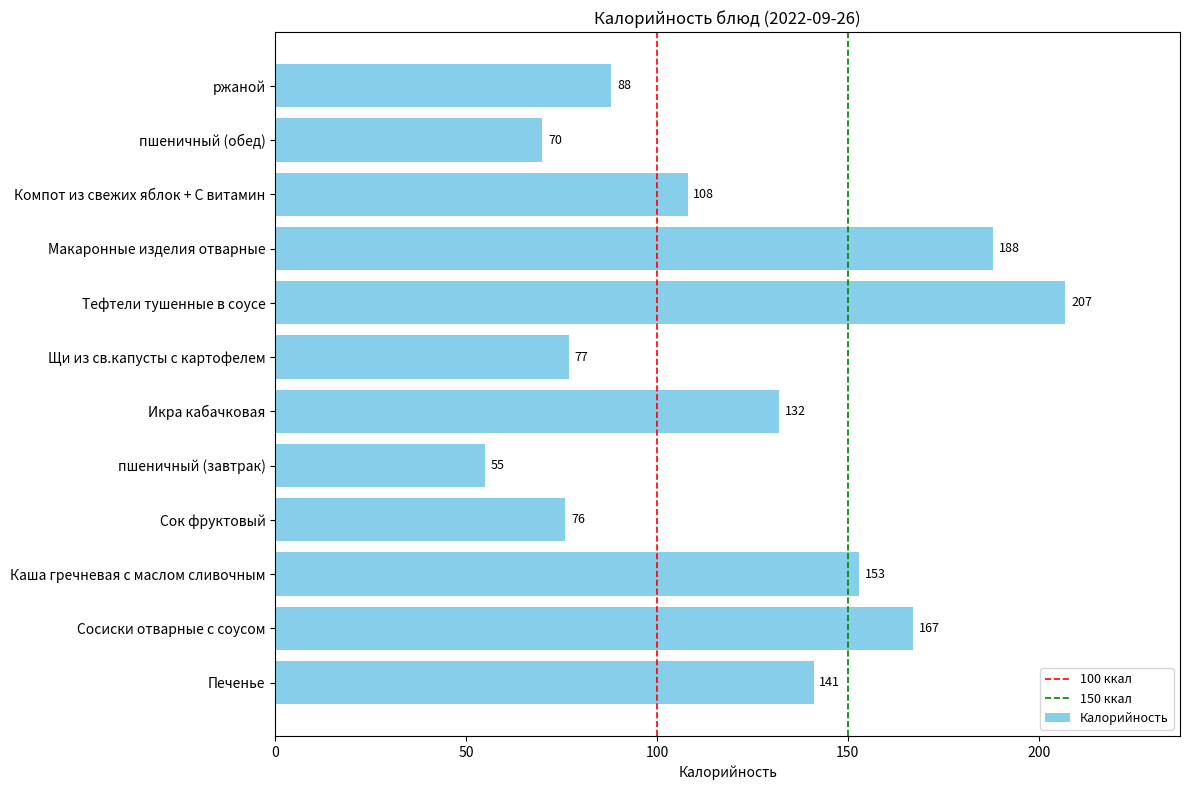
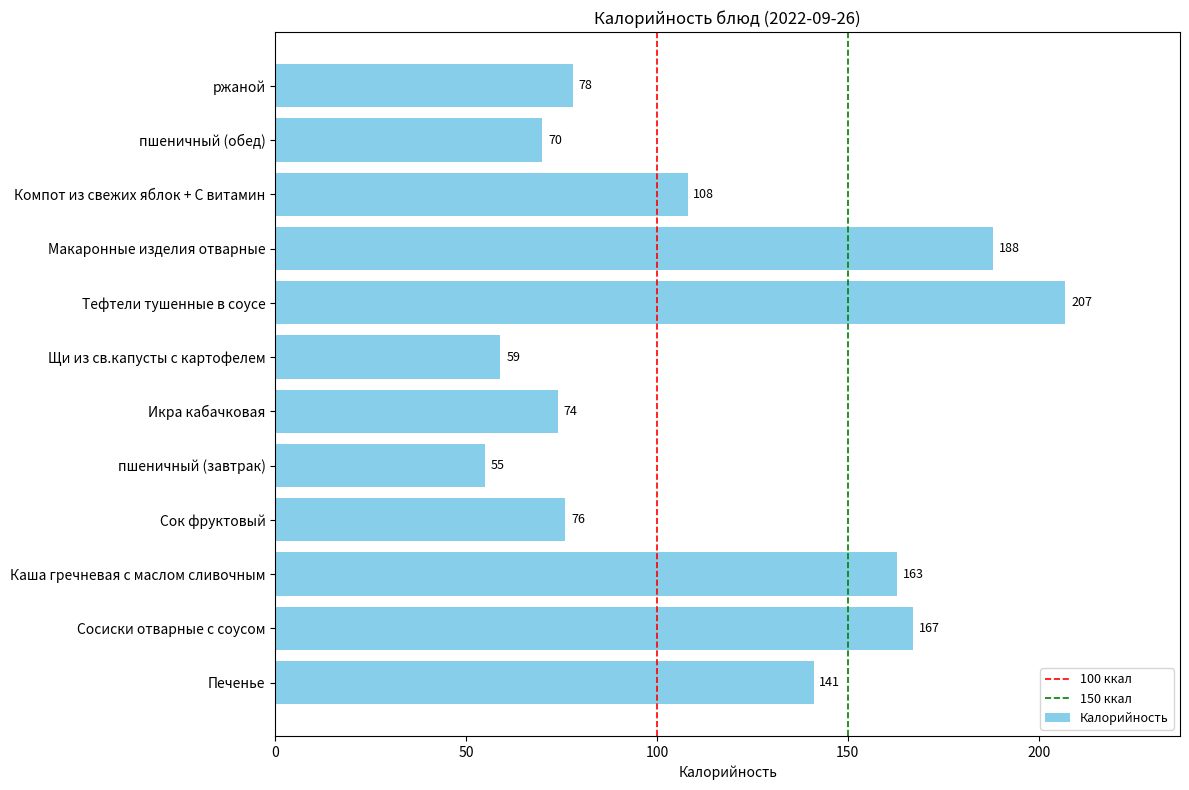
  {
-   "ржаной": 88,
+   "ржаной": 78,
    "пшеничный (обед)": 70,
    "Компот из свежих яблок + С витамин": 108,
    "Макаронные изделия отварные": 188,
    "Тефтели тушенные в соусе": 207,
-   "Щи из св.капусты с картофелем": 77,
-   "Икра кабачковая": 132,
+   "Щи из св.капусты с картофелем": 59,
+   "Икра кабачковая": 74,
    "пшеничный (завтрак)": 55,
    "Сок фруктовый": 76,
-   "Каша гречневая с маслом сливочным": 153,
+   "Каша гречневая с маслом сливочным": 163,
    "Сосиски отварные с соусом": 167,
    "Печенье": 141
  }
